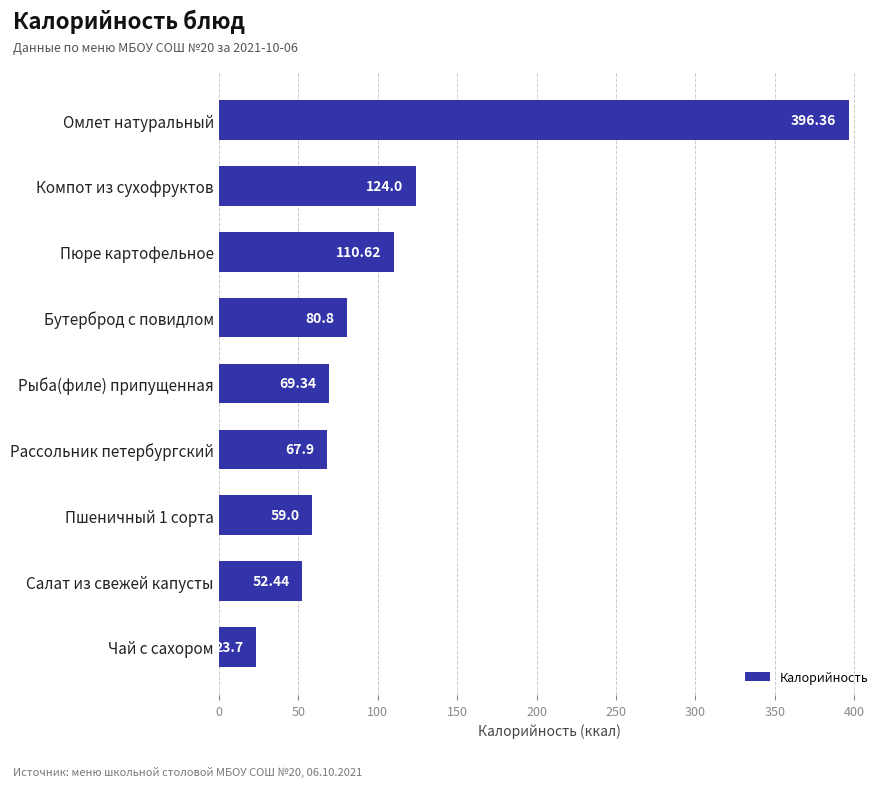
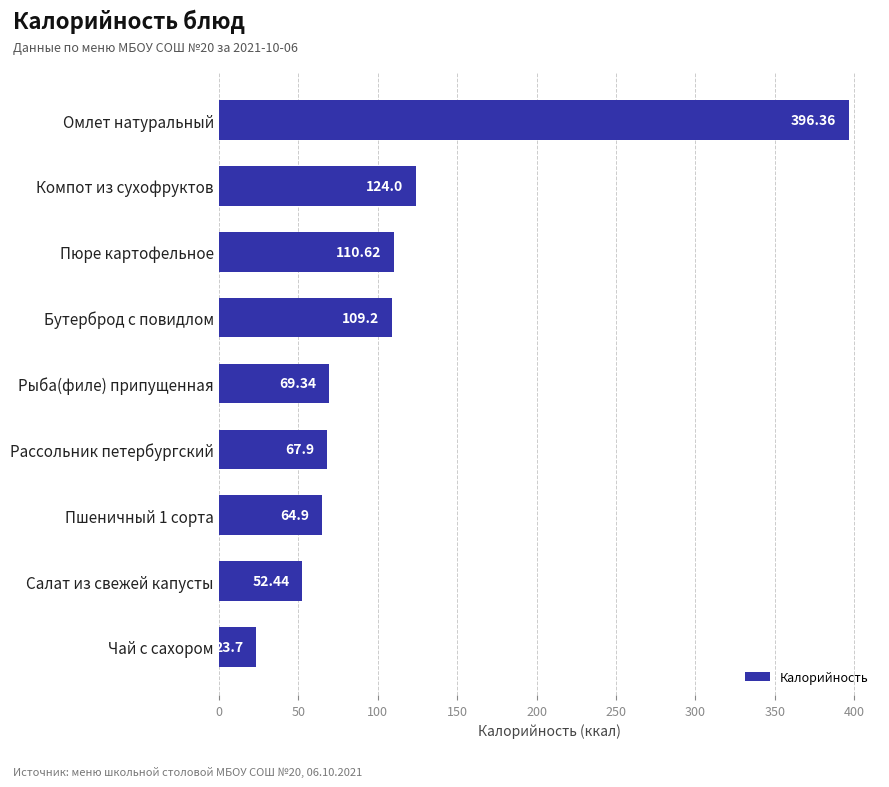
  {
    "Омлет натуральный": 396.36,
    "Компот из сухофруктов": 124.0,
    "Пюре картофельное": 110.62,
-   "Бутерброд с повидлом": 80.8,
+   "Бутерброд с повидлом": 109.2,
    "Рыба(филе) припущенная": 69.34,
    "Рассольник петербургский": 67.9,
-   "Пшеничный 1 сорта": 59.0,
+   "Пшеничный 1 сорта": 64.9,
    "Салат из свежей капусты": 52.44,
    "Чай с сахором": 23.7
  }
